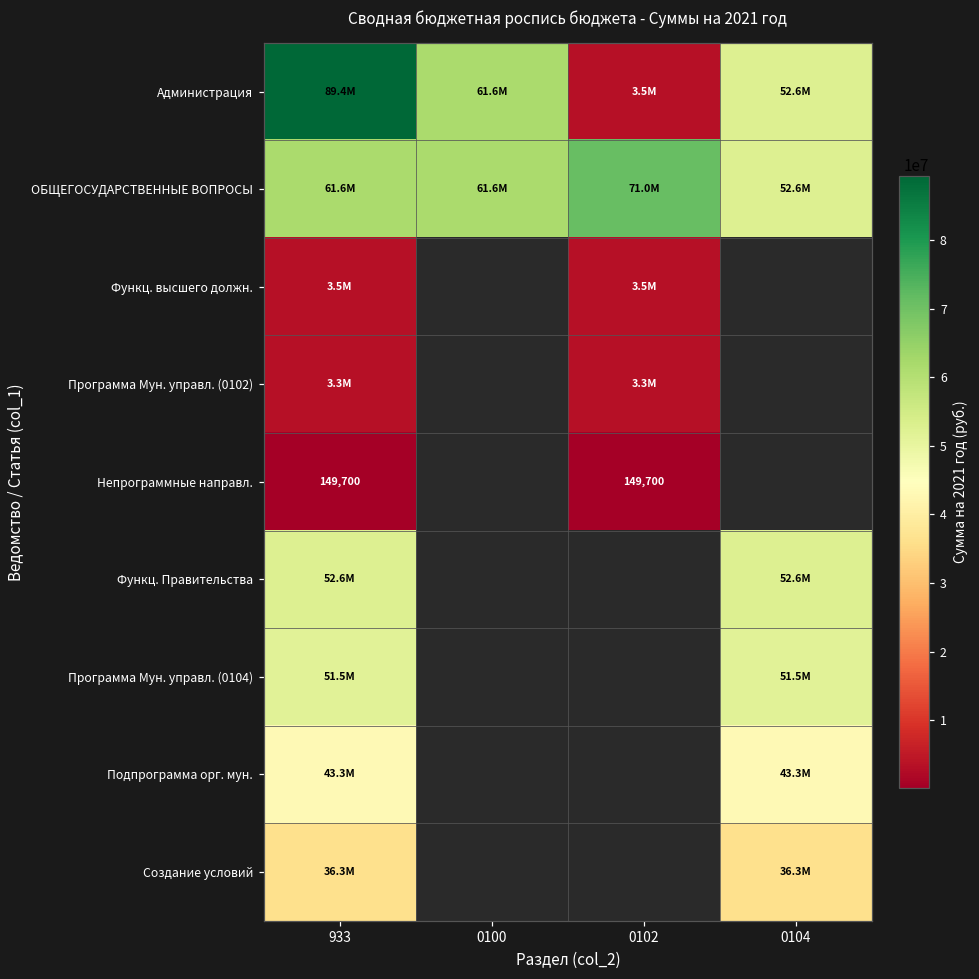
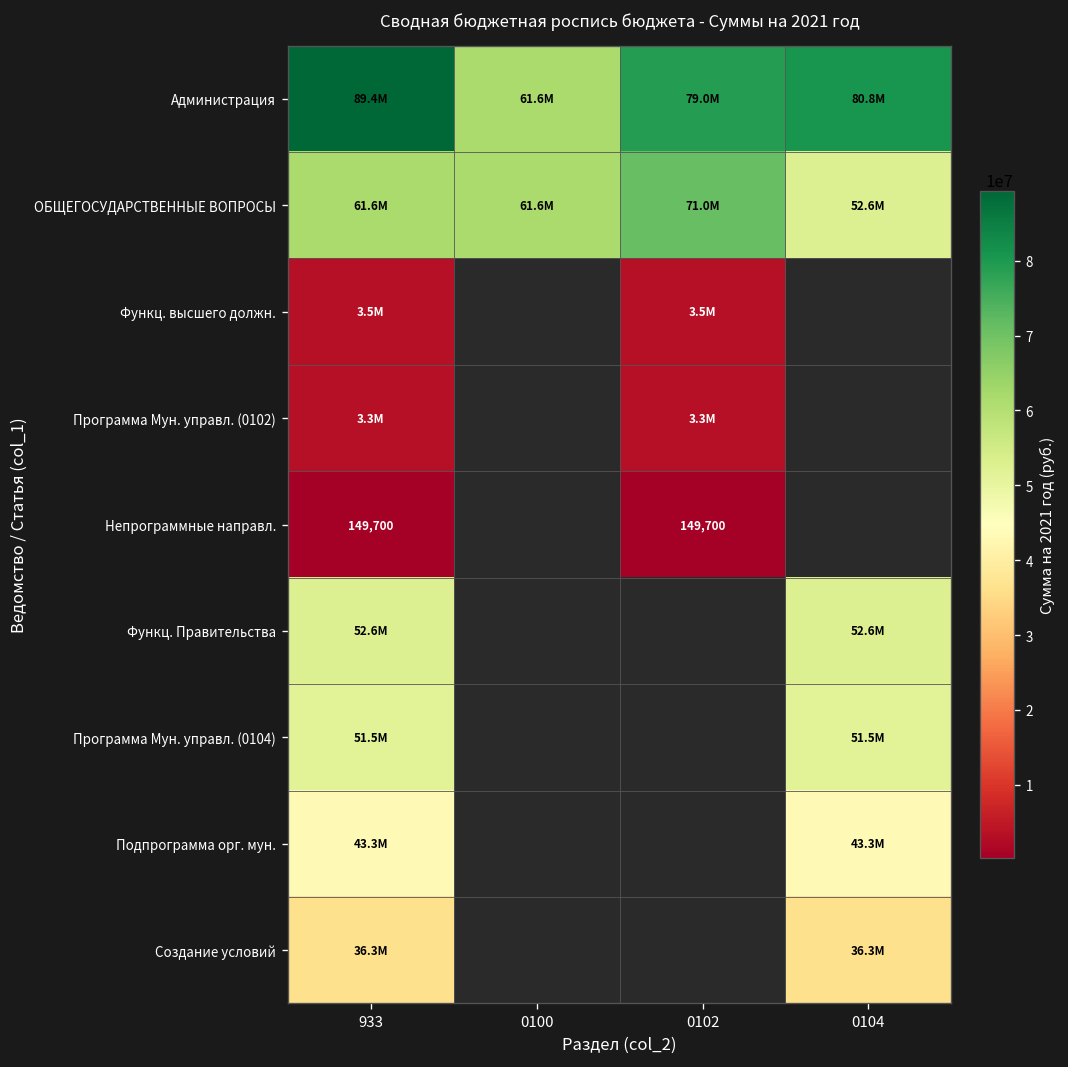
  {
    "Администрация": {
      "933": "89.4M",
      "0100": "61.6M",
-     "0102": "3.5M",
-     "0104": "52.6M"
+     "0102": "79.0M",
+     "0104": "80.8M"
    },
    "ОБЩЕГОСУДАРСТВЕННЫЕ ВОПРОСЫ": {
      "933": "61.6M",
      "0100": "61.6M",
      "0102": "71.0M",
      "0104": "52.6M"
    },
    "Функц. высшего должн.": {
      "933": "3.5M",
      "0102": "3.5M"
    },
    "Программа Мун. управл. (0102)": {
      "933": "3.3M",
      "0102": "3.3M"
    },
    "Непрограммные направл.": {
      "933": "149,700",
      "0102": "149,700"
    },
    "Функц. Правительства": {
      "933": "52.6M",
      "0104": "52.6M"
    },
    "Программа Мун. управл. (0104)": {
      "933": "51.5M",
      "0104": "51.5M"
    },
    "Подпрограмма орг. мун.": {
      "933": "43.3M",
      "0104": "43.3M"
    },
    "Создание условий": {
      "933": "36.3M",
      "0104": "36.3M"
    }
  }
